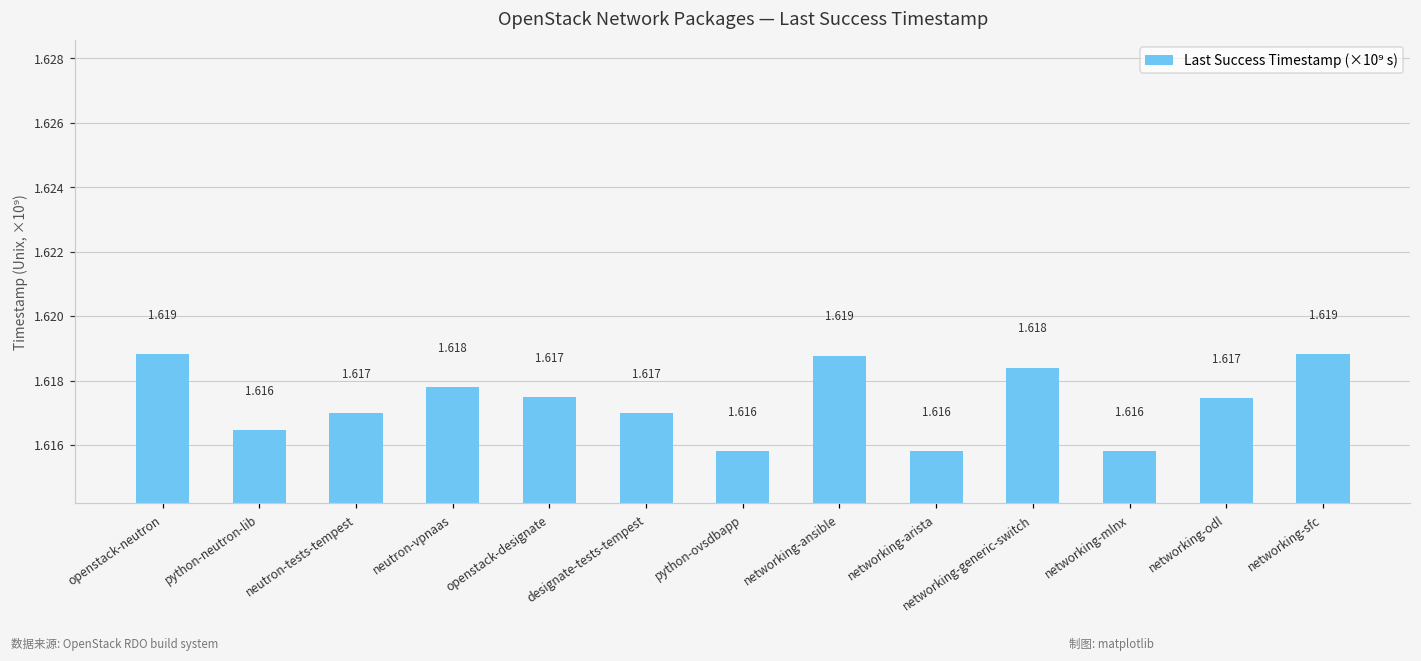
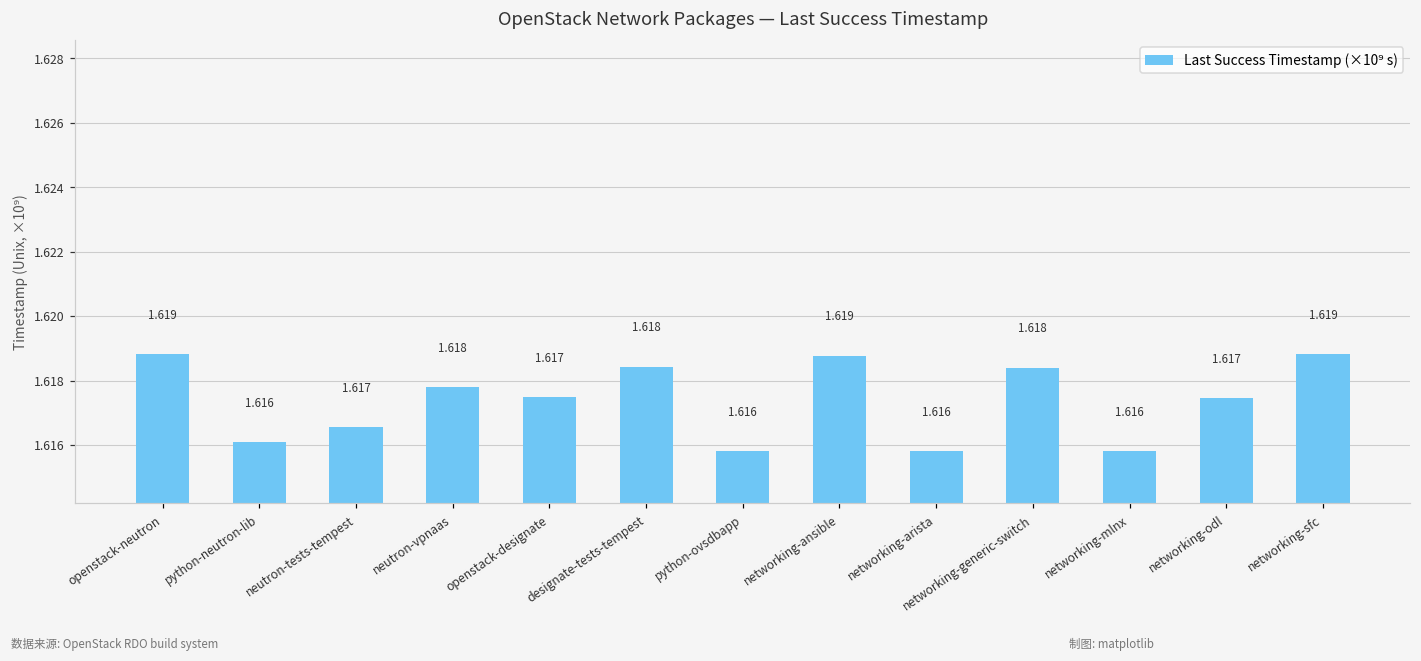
  {
-   "python-neutron-lib": 1.6165,
-   "neutron-tests-tempest": 1.6170,
-   "designate-tests-tempest": 1.617
+   "python-neutron-lib": 1.6161,
+   "neutron-tests-tempest": 1.6166,
+   "designate-tests-tempest": 1.618
  }
